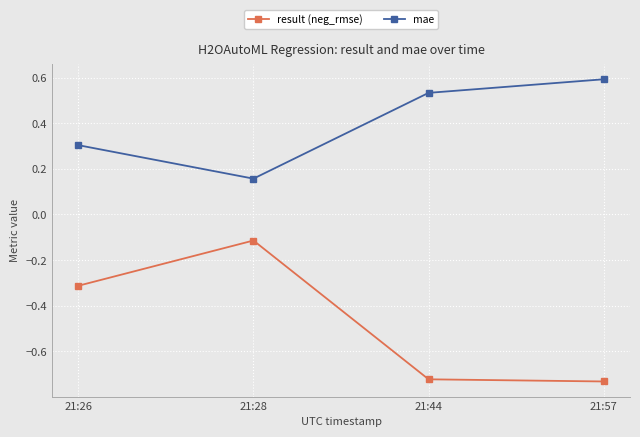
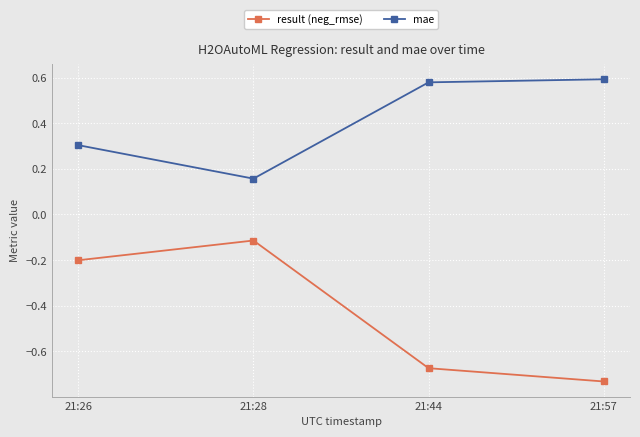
  {
    "result (neg_rmse)": {
-     "21:26": -0.31,
+     "21:26": -0.20,
      "21:28": -0.11,
-     "21:44": -0.72,
+     "21:44": -0.67,
      "21:57": -0.73
    },
    "mae": {
      "21:26": 0.30,
      "21:28": 0.16,
-     "21:44": 0.53,
+     "21:44": 0.58,
      "21:57": 0.59
    }
  }
